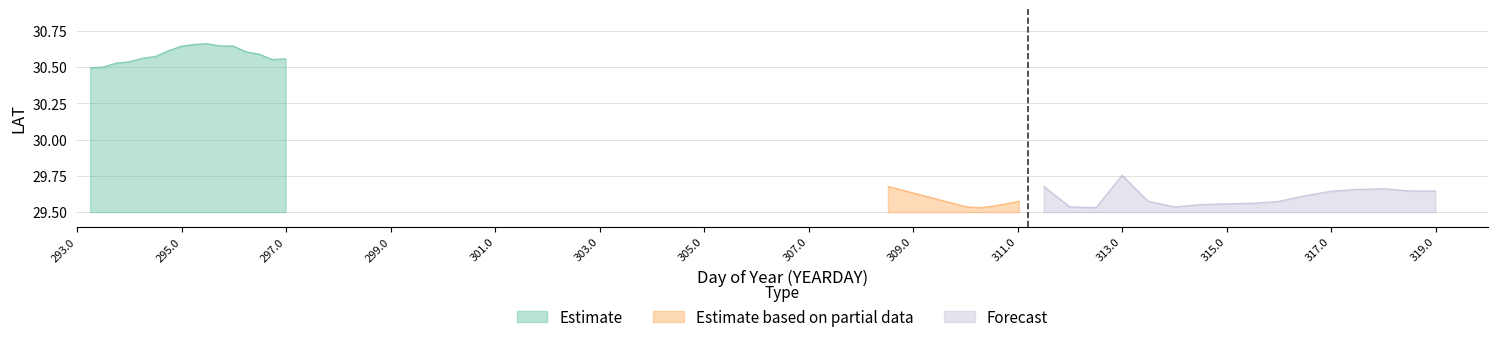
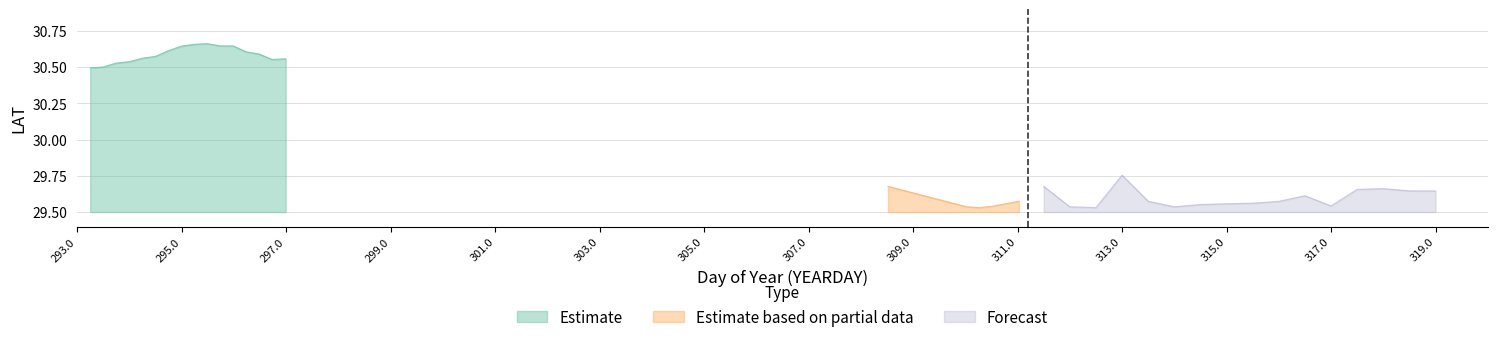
  {
    "Forecast": {
      "313.0": 29.75,
      "315.0": 29.56,
-     "317.0": 29.64,
+     "317.0": 29.54,
      "319.0": 29.65
    }
  }
